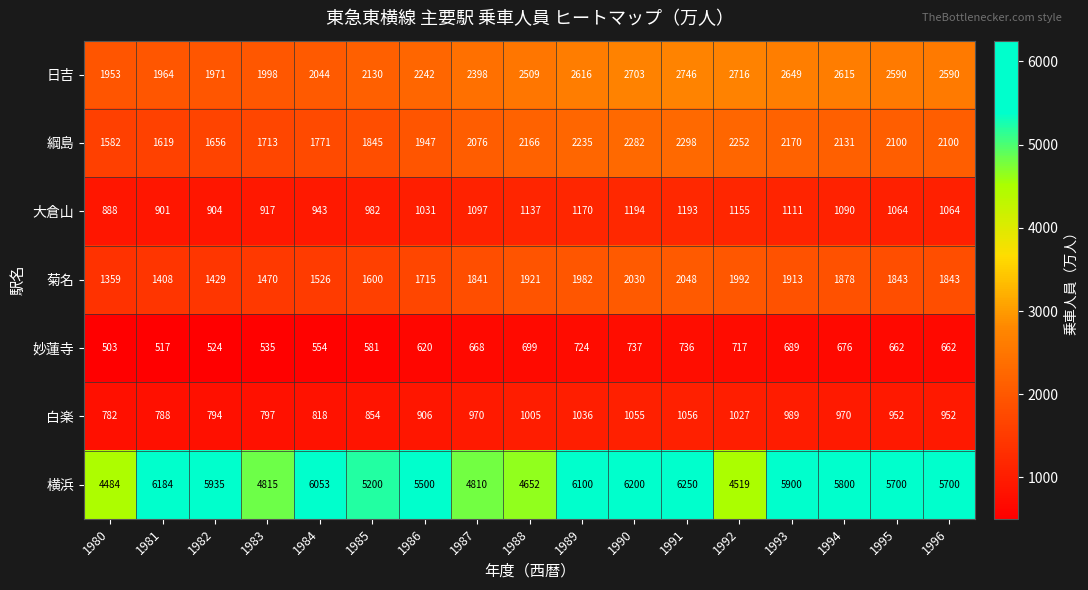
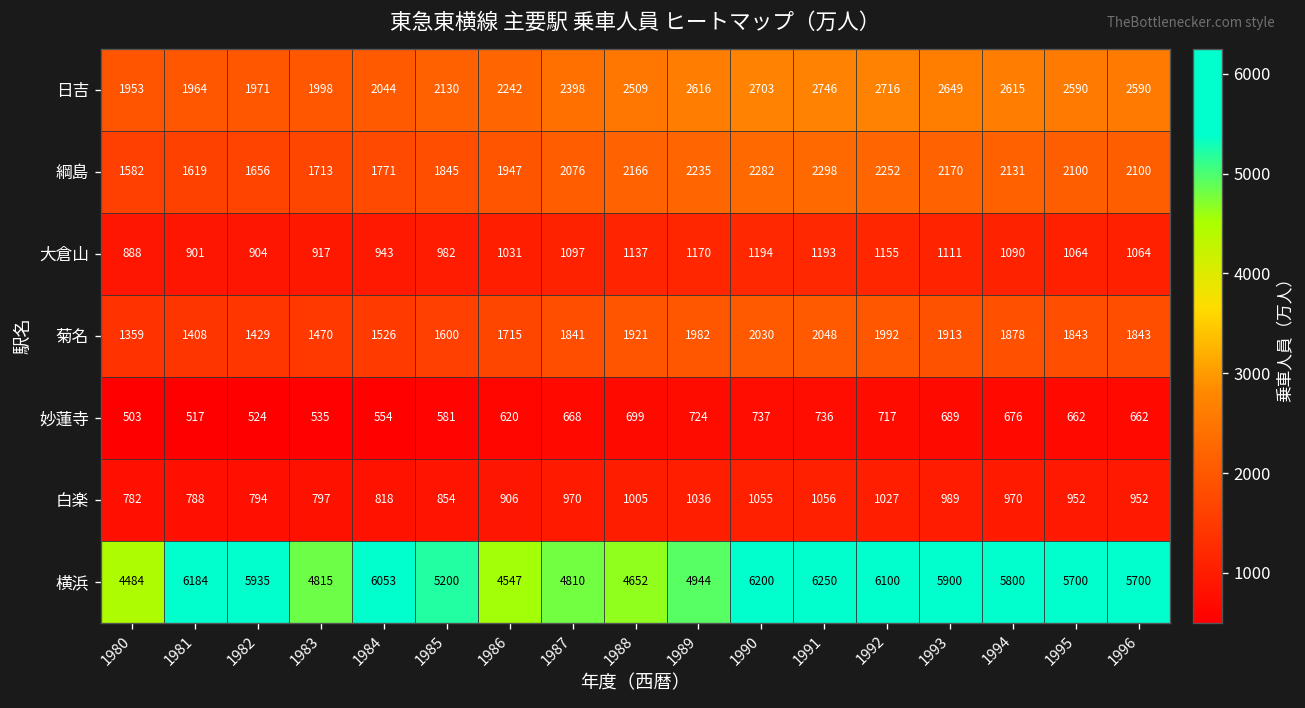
  {
    "日吉": {
      "1980": 1953,
      "1981": 1964,
      "1982": 1971,
      "1983": 1998,
      "1984": 2044,
      "1985": 2130,
      "1986": 2242,
      "1987": 2398,
      "1988": 2509,
      "1989": 2616,
      "1990": 2703,
      "1991": 2746,
      "1992": 2716,
      "1993": 2649,
      "1994": 2615,
      "1995": 2590,
      "1996": 2590
    },
    "綱島": {
      "1980": 1582,
      "1981": 1619,
      "1982": 1656,
      "1983": 1713,
      "1984": 1771,
      "1985": 1845,
      "1986": 1947,
      "1987": 2076,
      "1988": 2166,
      "1989": 2235,
      "1990": 2282,
      "1991": 2298,
      "1992": 2252,
      "1993": 2170,
      "1994": 2131,
      "1995": 2100,
      "1996": 2100
    },
    "大倉山": {
      "1980": 888,
      "1981": 901,
      "1982": 904,
      "1983": 917,
      "1984": 943,
      "1985": 982,
      "1986": 1031,
      "1987": 1097,
      "1988": 1137,
      "1989": 1170,
      "1990": 1194,
      "1991": 1193,
      "1992": 1155,
      "1993": 1111,
      "1994": 1090,
      "1995": 1064,
      "1996": 1064
    },
    "菊名": {
      "1980": 1359,
      "1981": 1408,
      "1982": 1429,
      "1983": 1470,
      "1984": 1526,
      "1985": 1600,
      "1986": 1715,
      "1987": 1841,
      "1988": 1921,
      "1989": 1982,
      "1990": 2030,
      "1991": 2048,
      "1992": 1992,
      "1993": 1913,
      "1994": 1878,
      "1995": 1843,
      "1996": 1843
    },
    "妙蓮寺": {
      "1980": 503,
      "1981": 517,
      "1982": 524,
      "1983": 535,
      "1984": 554,
      "1985": 581,
      "1986": 620,
      "1987": 668,
      "1988": 699,
      "1989": 724,
      "1990": 737,
      "1991": 736,
      "1992": 717,
      "1993": 689,
      "1994": 676,
      "1995": 662,
      "1996": 662
    },
    "白楽": {
      "1980": 782,
      "1981": 788,
      "1982": 794,
      "1983": 797,
      "1984": 818,
      "1985": 854,
      "1986": 906,
      "1987": 970,
      "1988": 1005,
      "1989": 1036,
      "1990": 1055,
      "1991": 1056,
      "1992": 1027,
      "1993": 989,
      "1994": 970,
      "1995": 952,
      "1996": 952
    },
    "横浜": {
      "1980": 4484,
      "1981": 6184,
      "1982": 5935,
      "1983": 4815,
      "1984": 6053,
      "1985": 5200,
-     "1986": 5500,
+     "1986": 4547,
      "1987": 4810,
      "1988": 4652,
-     "1989": 6100,
+     "1989": 4944,
      "1990": 6200,
      "1991": 6250,
-     "1992": 4519,
+     "1992": 6100,
      "1993": 5900,
      "1994": 5800,
      "1995": 5700,
      "1996": 5700
    }
  }
